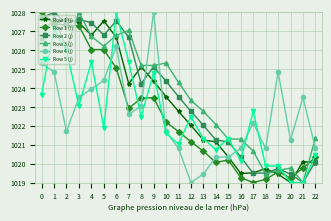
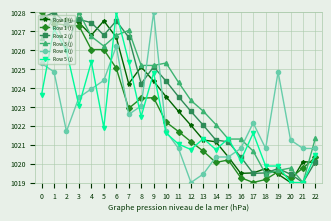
  {
    "Row 1 (j)": {
      "3": 1027.5,
      "5": 1027.5,
      "7": 1024.2,
      "9": 1024.4,
      "10": 1023.5,
      "11": 1022.8,
      "12": 1022.0,
      "16": 1019.5,
      "18": 1019.7,
      "21": 1020.1
    },
    "Row 4 (j)": {
      "1": 1024.9,
      "2": 1021.7,
      "3": 1023.5,
      "4": 1024.0,
      "5": 1024.4,
      "6": 1026.2,
      "7": 1022.6,
      "8": 1023.1,
      "9": 1028.0,
      "11": 1020.8,
      "12": 1019.0,
      "13": 1019.5,
      "14": 1020.4,
      "16": 1020.8,
      "17": 1022.2,
      "18": 1020.8,
      "19": 1024.9,
      "20": 1021.3,
-     "21": 1023.5,
+     "21": 1020.8,
      "22": 1020.8
    },
    "Row 5 (j)": {
      "0": 1023.6,
      "3": 1023.1,
      "4": 1025.4,
      "5": 1021.9,
      "6": 1028.0,
      "7": 1025.4,
      "8": 1022.5,
      "9": 1024.8,
      "11": 1021.0,
-     "12": 1022.5,
+     "12": 1020.7,
      "14": 1020.7,
      "16": 1020.2,
-     "17": 1022.8,
+     "17": 1021.6,
      "18": 1019.9,
      "19": 1019.9
    }
  }
